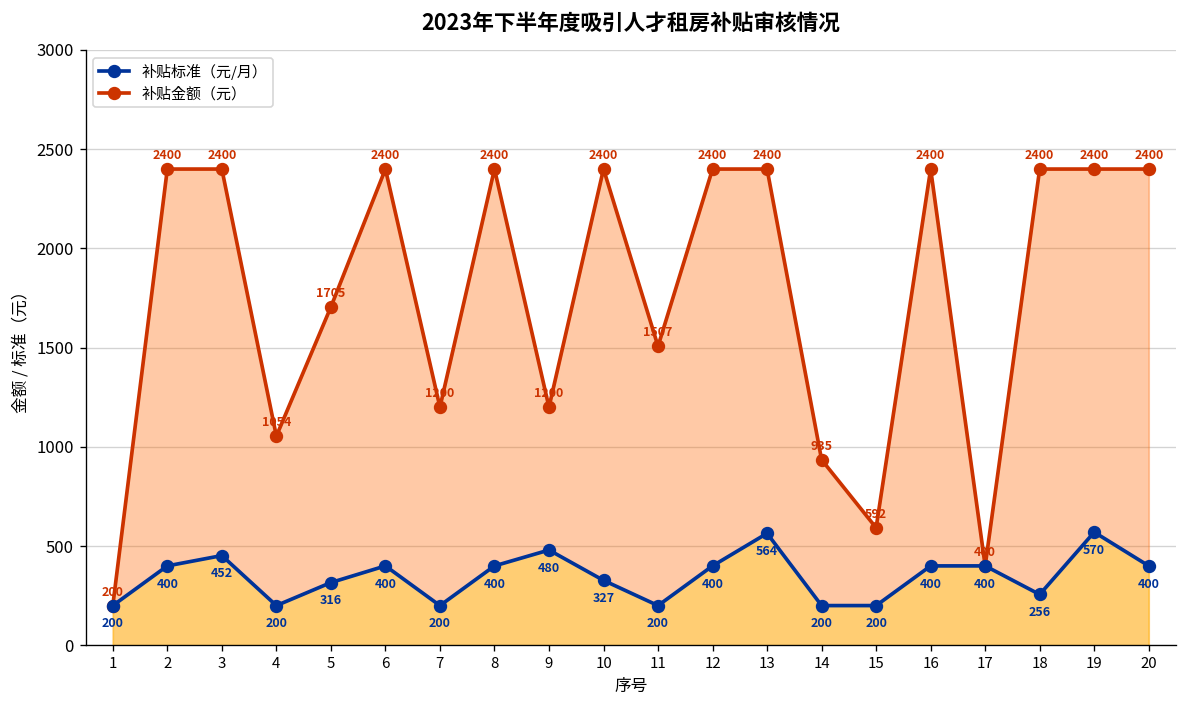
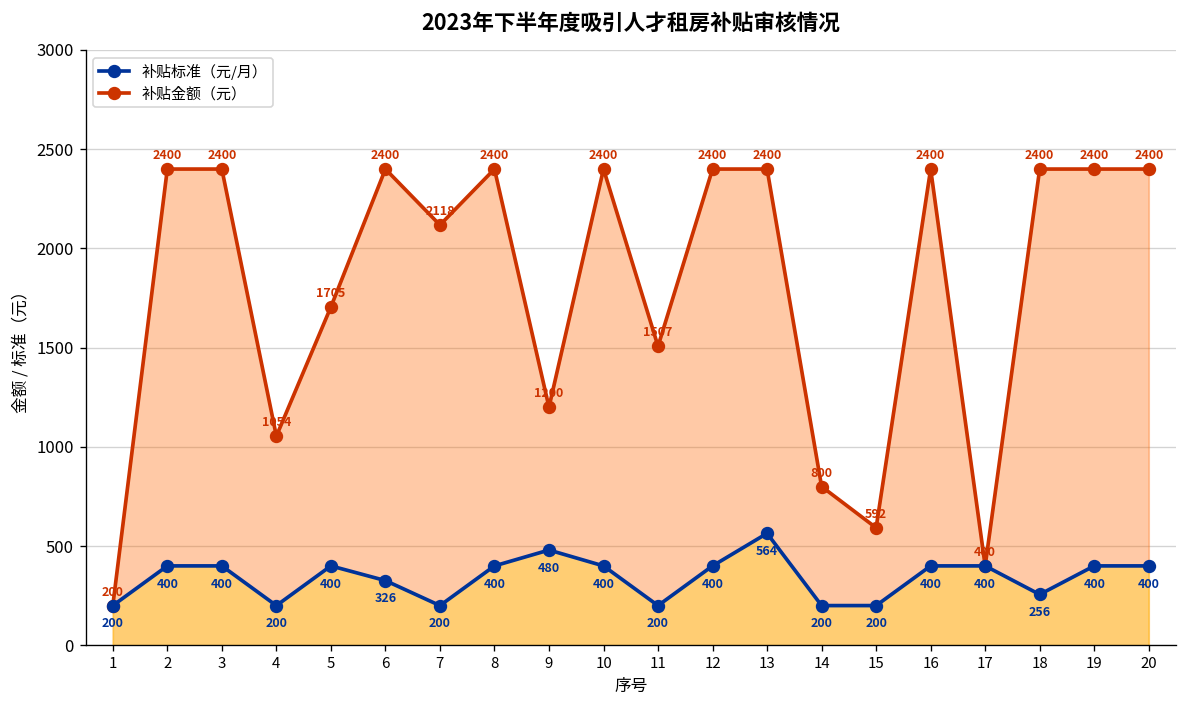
  {
    "补贴金额（元）": {
      "2": 2400,
      "3": 2400,
      "4": 1054,
      "5": 1705,
      "6": 2400,
-     "7": 1200,
+     "7": 2118,
      "8": 2400,
      "9": 1200,
      "10": 2400,
      "11": 1507,
      "12": 2400,
      "13": 2400,
-     "14": 935,
+     "14": 800,
      "15": 592,
      "16": 2400,
      "18": 2400,
      "19": 2400,
      "20": 2400
    },
    "补贴标准（元/月）": {
      "2": 400,
-     "3": 452,
+     "3": 400,
      "4": 200,
-     "5": 316,
-     "6": 400,
+     "5": 400,
+     "6": 326,
      "7": 200,
      "8": 400,
      "9": 480,
-     "10": 327,
+     "10": 400,
      "11": 200,
      "12": 400,
      "13": 564,
      "14": 200,
      "15": 200,
      "16": 400,
      "18": 256,
-     "19": 570,
+     "19": 400,
      "20": 400
    }
  }
